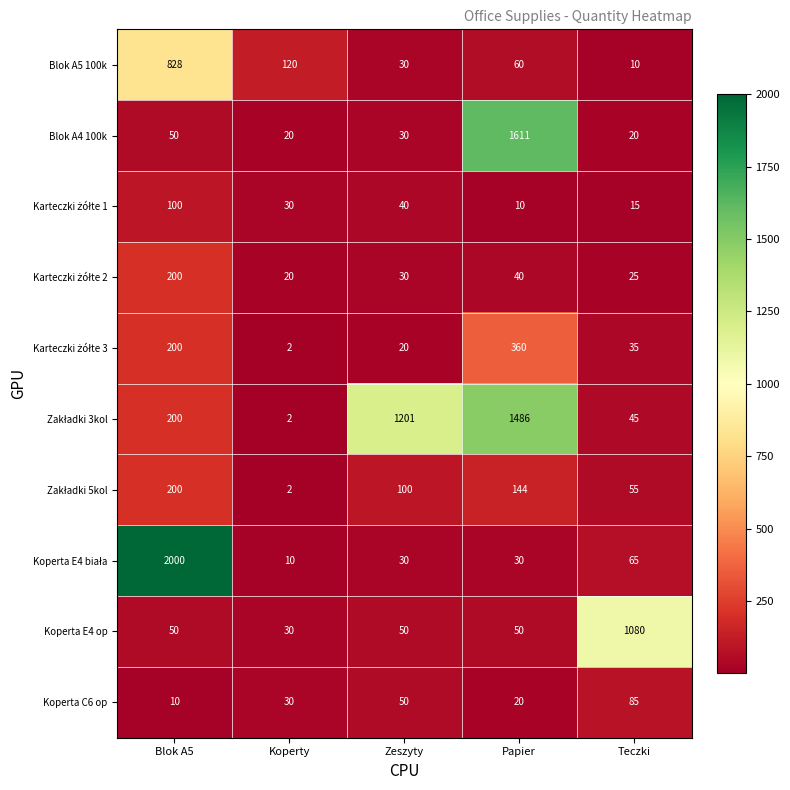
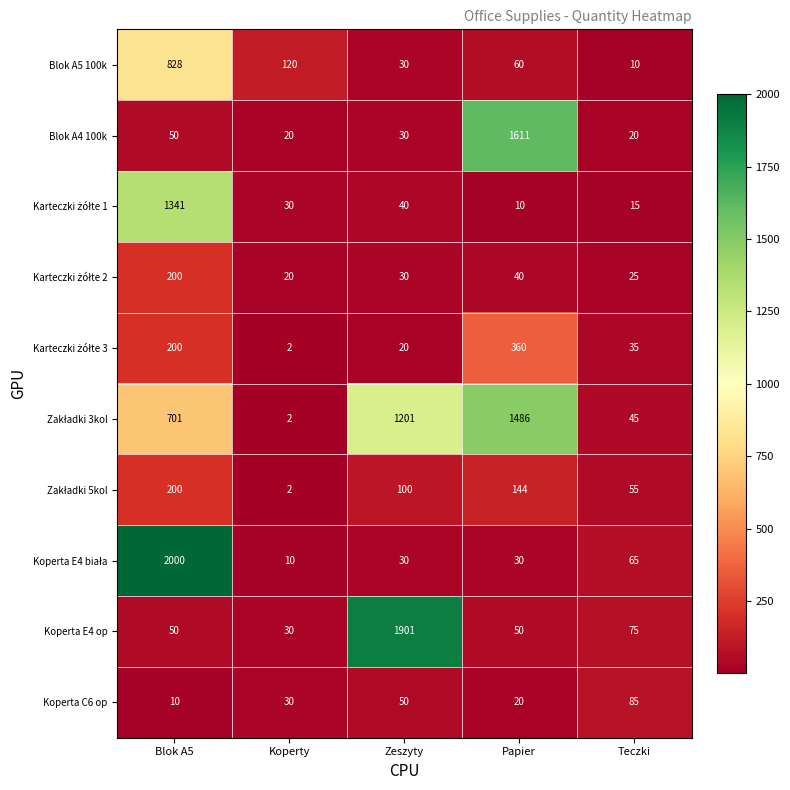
  {
    "Blok A5 100k": {
      "Blok A5": 828,
      "Koperty": 120,
      "Zeszyty": 30,
      "Papier": 60,
      "Teczki": 10
    },
    "Blok A4 100k": {
      "Blok A5": 50,
      "Koperty": 20,
      "Zeszyty": 30,
      "Papier": 1611,
      "Teczki": 20
    },
    "Karteczki żółte 1": {
-     "Blok A5": 100,
+     "Blok A5": 1341,
      "Koperty": 30,
      "Zeszyty": 40,
      "Papier": 10,
      "Teczki": 15
    },
    "Karteczki żółte 2": {
      "Blok A5": 200,
      "Koperty": 20,
      "Zeszyty": 30,
      "Papier": 40,
      "Teczki": 25
    },
    "Karteczki żółte 3": {
      "Blok A5": 200,
      "Koperty": 2,
      "Zeszyty": 20,
      "Papier": 360,
      "Teczki": 35
    },
    "Zakładki 3kol": {
-     "Blok A5": 200,
+     "Blok A5": 701,
      "Koperty": 2,
      "Zeszyty": 1201,
      "Papier": 1486,
      "Teczki": 45
    },
    "Zakładki 5kol": {
      "Blok A5": 200,
      "Koperty": 2,
      "Zeszyty": 100,
      "Papier": 144,
      "Teczki": 55
    },
    "Koperta E4 biała": {
      "Blok A5": 2000,
      "Koperty": 10,
      "Zeszyty": 30,
      "Papier": 30,
      "Teczki": 65
    },
    "Koperta E4 op": {
      "Blok A5": 50,
      "Koperty": 30,
-     "Zeszyty": 50,
+     "Zeszyty": 1901,
      "Papier": 50,
-     "Teczki": 1080
+     "Teczki": 75
    },
    "Koperta C6 op": {
      "Blok A5": 10,
      "Koperty": 30,
      "Zeszyty": 50,
      "Papier": 20,
      "Teczki": 85
    }
  }
